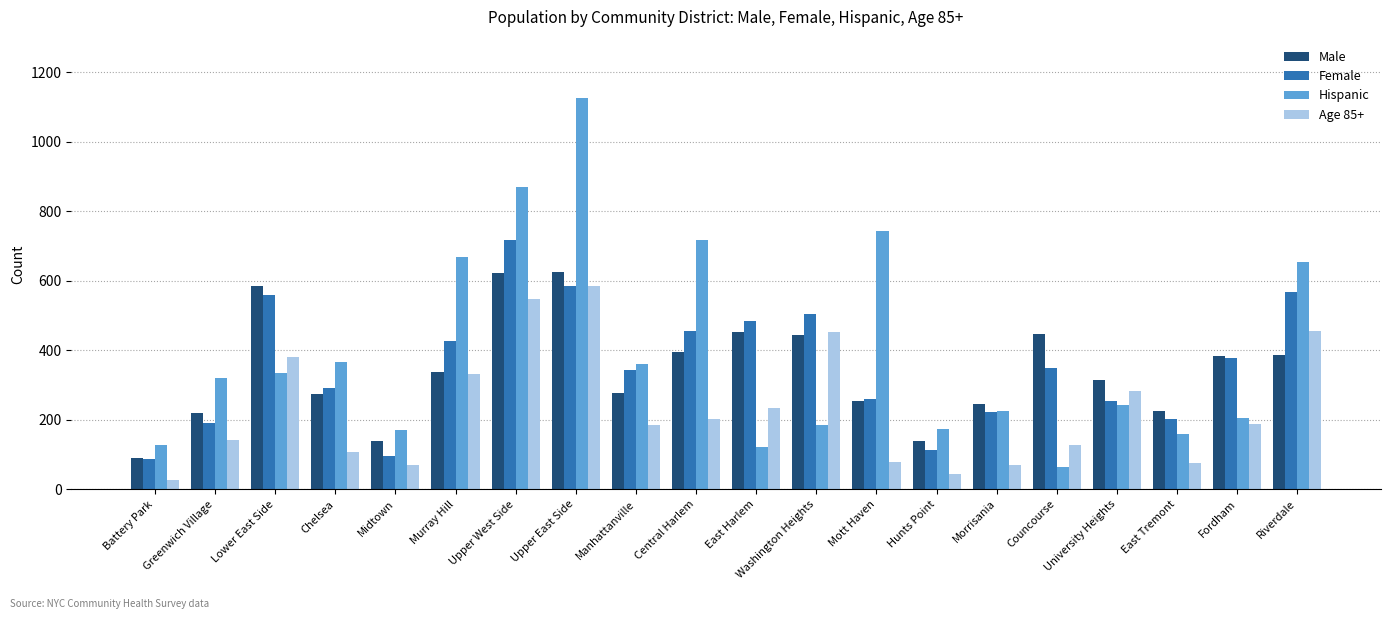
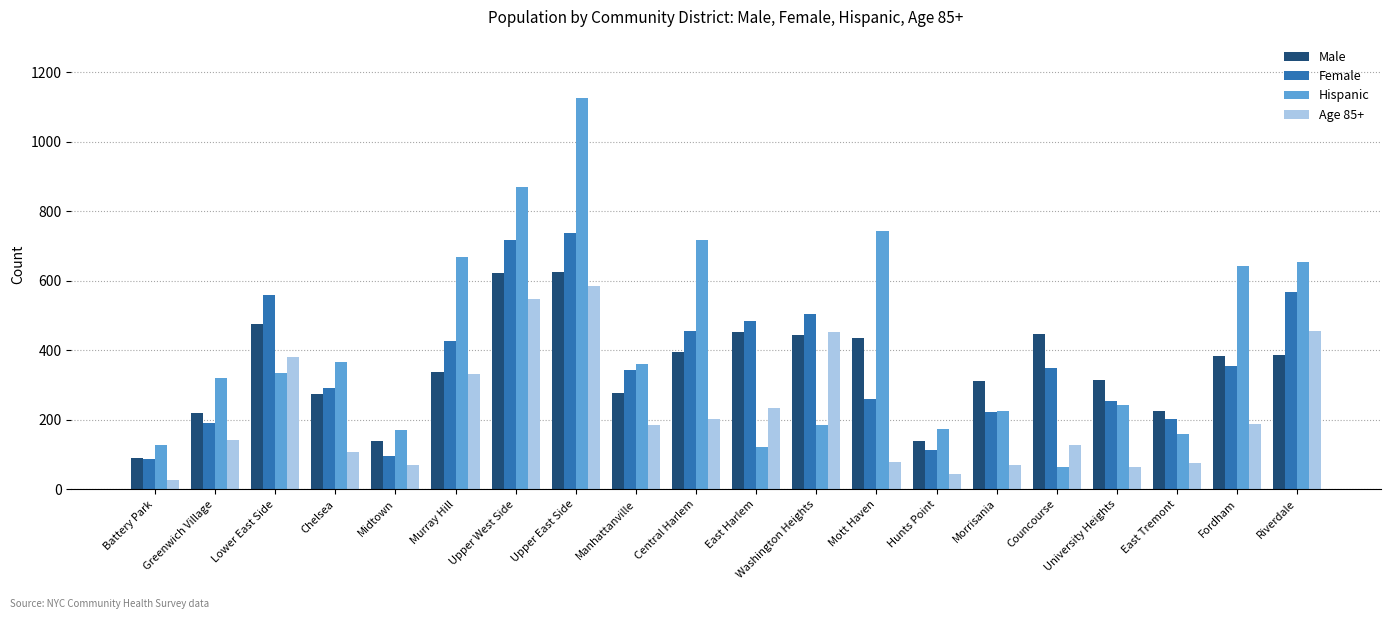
  {
    "Male": {
      "Battery Park": 90,
      "Greenwich Village": 220,
-     "Lower East Side": 580,
+     "Lower East Side": 480,
      "Chelsea": 280,
      "Midtown": 140,
      "Murray Hill": 340,
      "Upper West Side": 620,
      "Upper East Side": 630,
      "Manhattanville": 280,
      "Central Harlem": 390,
      "East Harlem": 450,
      "Washington Heights": 450,
-     "Mott Haven": 260,
+     "Mott Haven": 430,
      "Hunts Point": 140,
-     "Morrisania": 250,
+     "Morrisania": 310,
      "Councourse": 450,
      "University Heights": 310,
      "East Tremont": 230,
      "Fordham": 380,
      "Riverdale": 390
    },
    "Female": {
      "Battery Park": 90,
      "Greenwich Village": 190,
      "Lower East Side": 560,
      "Chelsea": 290,
      "Midtown": 100,
      "Murray Hill": 430,
      "Upper West Side": 720,
-     "Upper East Side": 580,
+     "Upper East Side": 740,
      "Manhattanville": 340,
      "Central Harlem": 460,
      "East Harlem": 480,
      "Washington Heights": 510,
      "Mott Haven": 260,
      "Hunts Point": 110,
      "Morrisania": 220,
      "Councourse": 350,
      "University Heights": 250,
      "East Tremont": 200,
-     "Fordham": 380,
+     "Fordham": 350,
      "Riverdale": 570
    },
    "Hispanic": {
      "Battery Park": 130,
      "Greenwich Village": 320,
      "Lower East Side": 340,
      "Chelsea": 370,
      "Midtown": 170,
      "Murray Hill": 670,
      "Upper West Side": 870,
      "Upper East Side": 1130,
      "Manhattanville": 360,
      "Central Harlem": 720,
      "East Harlem": 120,
      "Washington Heights": 190,
      "Mott Haven": 740,
      "Hunts Point": 170,
      "Morrisania": 220,
      "Councourse": 60,
      "University Heights": 240,
      "East Tremont": 160,
-     "Fordham": 200,
+     "Fordham": 640,
      "Riverdale": 660
    },
    "Age 85+": {
      "Battery Park": 30,
      "Greenwich Village": 140,
      "Lower East Side": 380,
      "Chelsea": 110,
      "Midtown": 70,
      "Murray Hill": 330,
      "Upper West Side": 550,
      "Upper East Side": 590,
      "Manhattanville": 190,
      "Central Harlem": 200,
      "East Harlem": 230,
      "Washington Heights": 450,
      "Mott Haven": 80,
      "Hunts Point": 40,
      "Morrisania": 70,
      "Councourse": 130,
-     "University Heights": 280,
+     "University Heights": 70,
      "East Tremont": 80,
      "Fordham": 190,
      "Riverdale": 460
    }
  }
